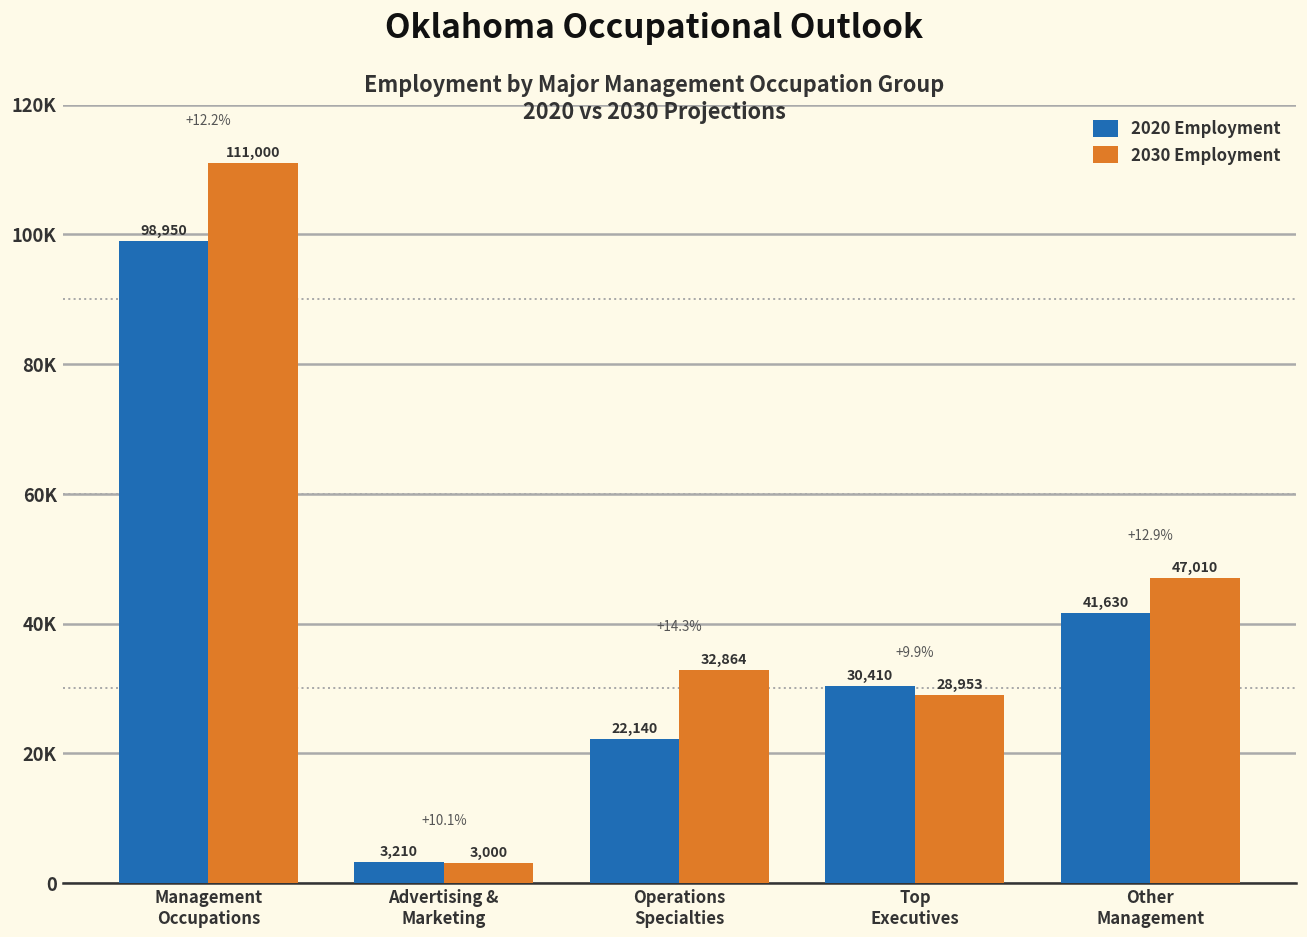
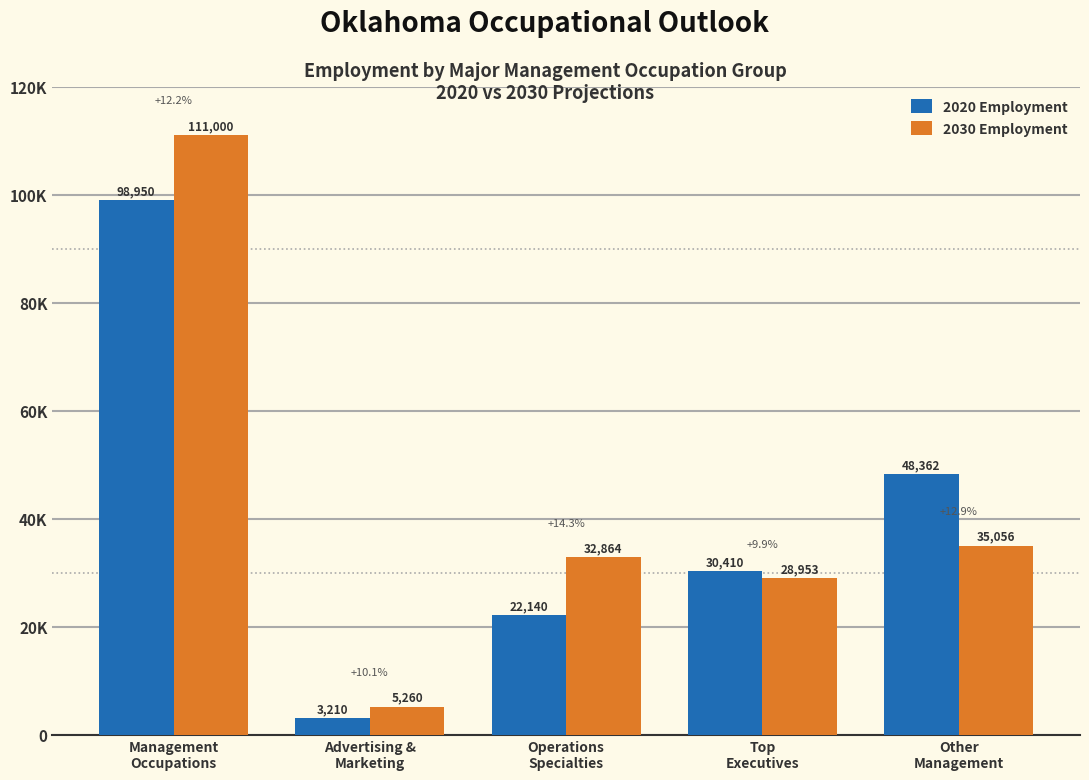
  {
    "2020 Employment": {
      "Management Occupations": "98,950",
      "Advertising & Marketing": "3,210",
      "Operations Specialties": "22,140",
      "Top Executives": "30,410",
-     "Other Management": "41,630"
+     "Other Management": "48,362"
    },
    "2030 Employment": {
      "Management Occupations": "111,000",
-     "Advertising & Marketing": "3,000",
+     "Advertising & Marketing": "5,260",
      "Operations Specialties": "32,864",
      "Top Executives": "28,953",
-     "Other Management": "47,010"
+     "Other Management": "35,056"
    }
  }
